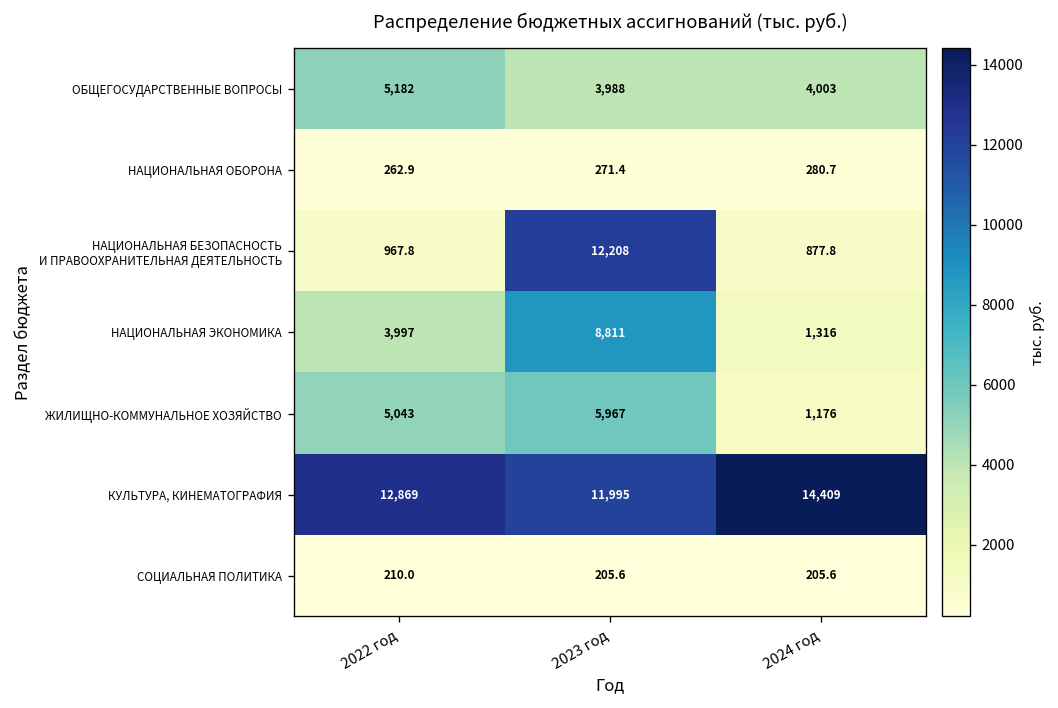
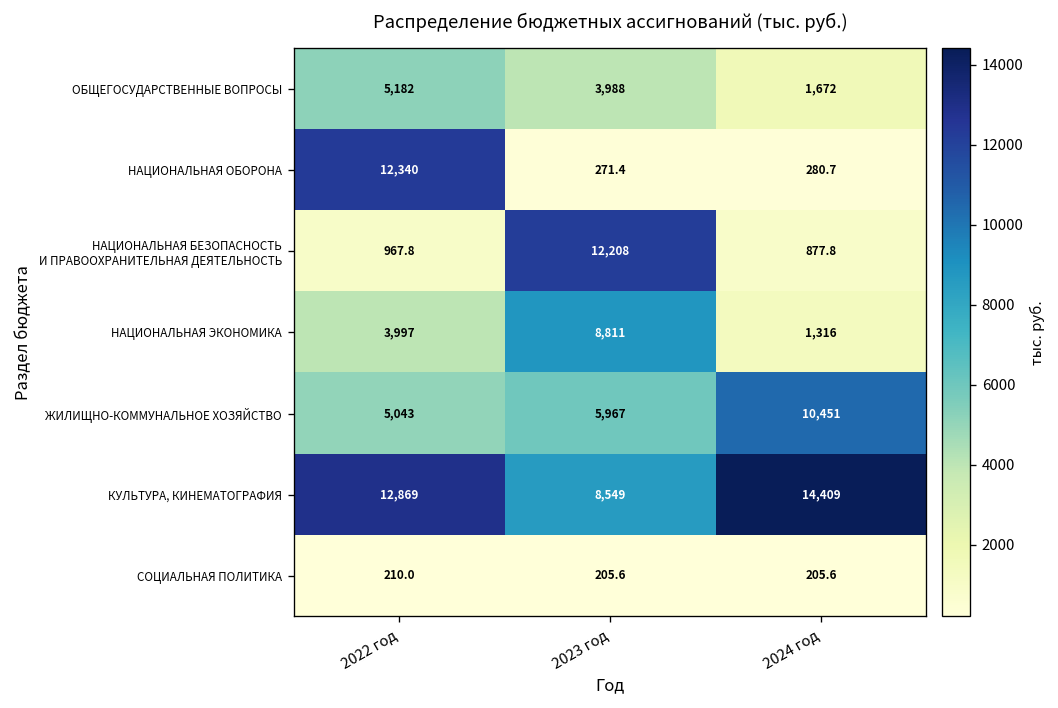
  {
    "ОБЩЕГОСУДАРСТВЕННЫЕ ВОПРОСЫ": {
      "2022 год": "5,182",
      "2023 год": "3,988",
-     "2024 год": "4,003"
+     "2024 год": "1,672"
    },
    "НАЦИОНАЛЬНАЯ ОБОРОНА": {
-     "2022 год": "262.9",
+     "2022 год": "12,340",
      "2023 год": "271.4",
      "2024 год": "280.7"
    },
    "НАЦИОНАЛЬНАЯ БЕЗОПАСНОСТЬ И ПРАВООХРАНИТЕЛЬНАЯ ДЕЯТЕЛЬНОСТЬ": {
      "2022 год": "967.8",
      "2023 год": "12,208",
      "2024 год": "877.8"
    },
    "НАЦИОНАЛЬНАЯ ЭКОНОМИКА": {
      "2022 год": "3,997",
      "2023 год": "8,811",
      "2024 год": "1,316"
    },
    "ЖИЛИЩНО-КОММУНАЛЬНОЕ ХОЗЯЙСТВО": {
      "2022 год": "5,043",
      "2023 год": "5,967",
-     "2024 год": "1,176"
+     "2024 год": "10,451"
    },
    "КУЛЬТУРА, КИНЕМАТОГРАФИЯ": {
      "2022 год": "12,869",
-     "2023 год": "11,995",
+     "2023 год": "8,549",
      "2024 год": "14,409"
    },
    "СОЦИАЛЬНАЯ ПОЛИТИКА": {
      "2022 год": "210.0",
      "2023 год": "205.6",
      "2024 год": "205.6"
    }
  }
